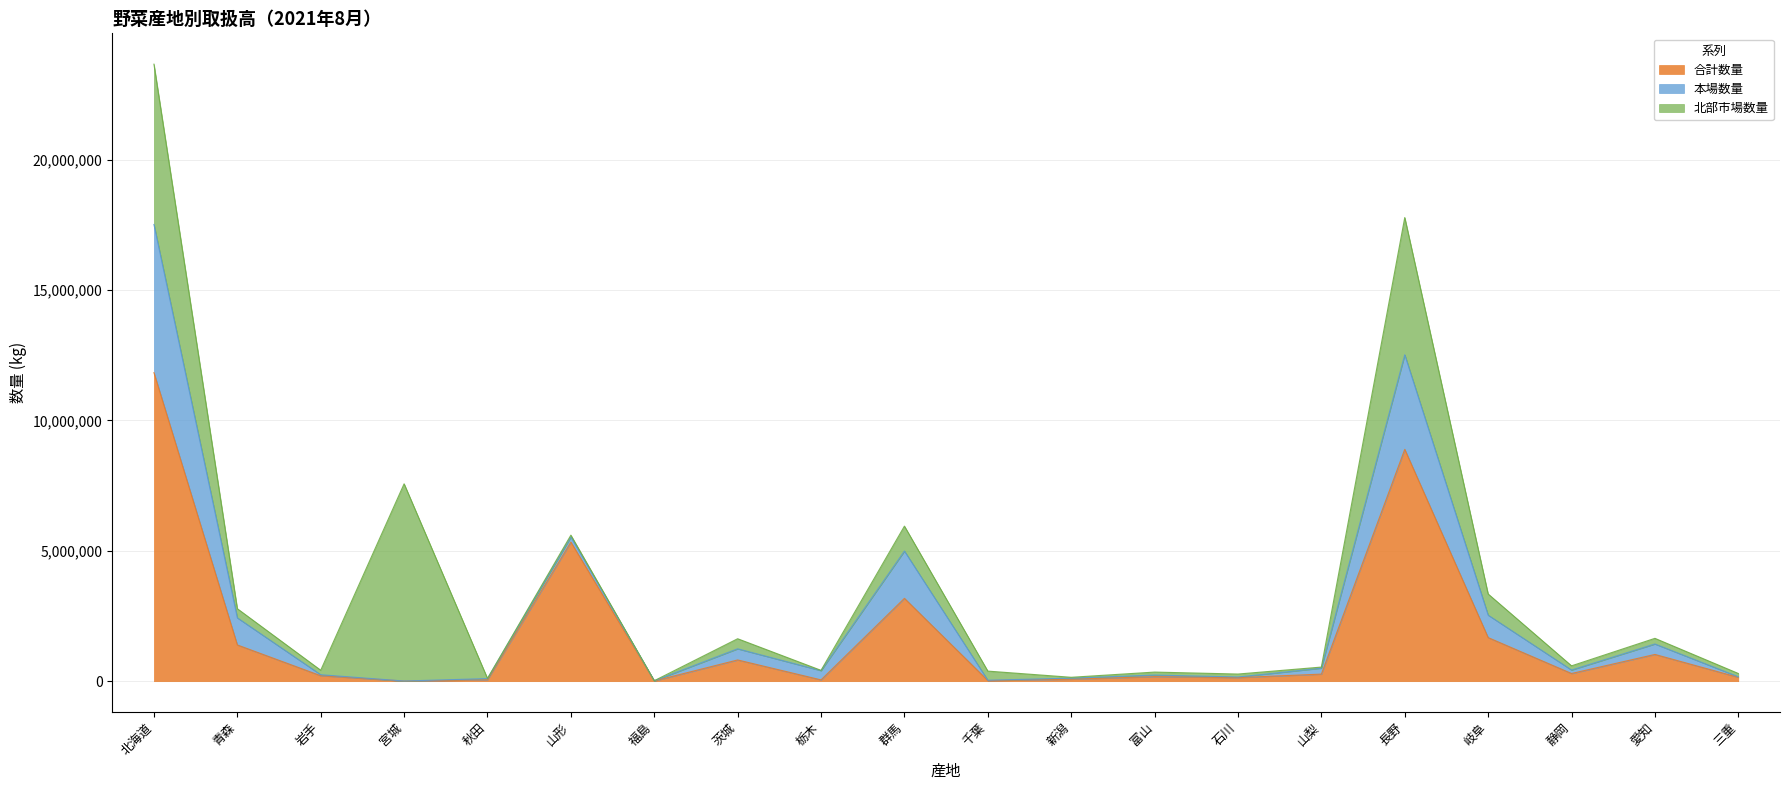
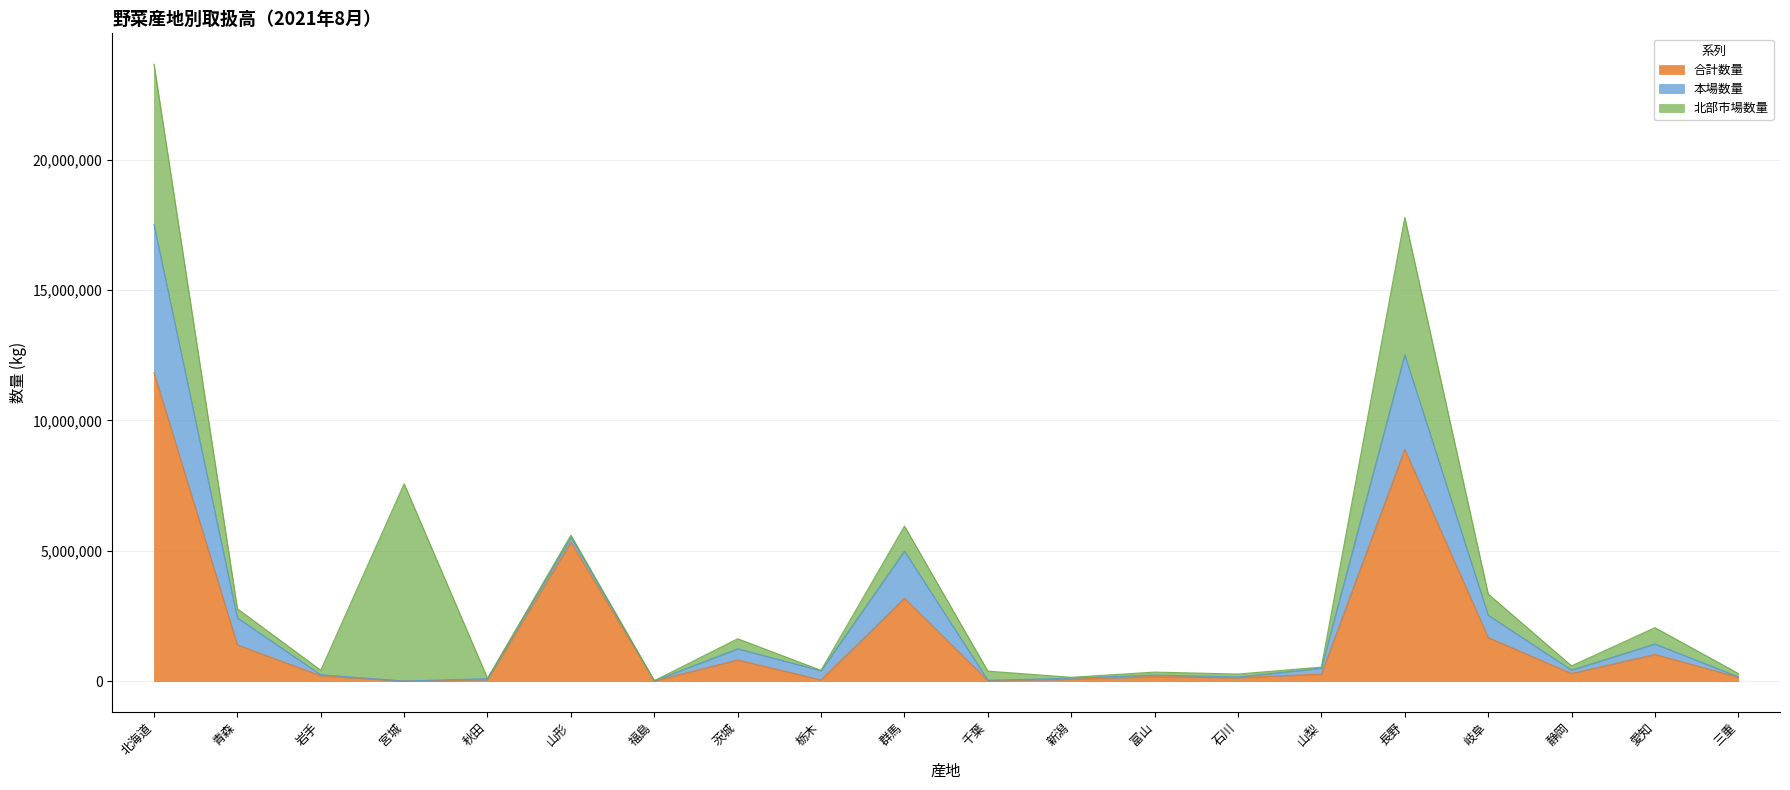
  {
    "合計数量": {
      "北海道": "11,800,000",
      "青森": "1,400,000",
      "山形": "5,300,000",
      "茨城": "800,000",
      "栃木": "0",
      "群馬": "3,200,000",
      "山梨": "300,000",
      "長野": "8,900,000",
      "岐阜": "1,700,000",
      "静岡": "300,000",
      "愛知": "1,000,000"
    },
    "本場数量": {
      "北海道": "5,700,000",
      "青森": "1,000,000",
      "茨城": "400,000",
      "群馬": "1,800,000",
      "長野": "3,600,000",
      "岐阜": "900,000",
      "静岡": "100,000",
      "愛知": "400,000"
    },
    "北部市場数量": {
      "北海道": "6,100,000",
      "青森": "300,000",
      "岩手": "200,000",
      "宮城": "7,600,000",
      "茨城": "400,000",
      "群馬": "1,000,000",
      "千葉": "400,000",
      "富山": "100,000",
      "石川": "100,000",
      "長野": "5,300,000",
      "岐阜": "800,000",
      "静岡": "200,000",
-     "愛知": "200,000",
+     "愛知": "600,000",
      "三重": "100,000"
    }
  }
